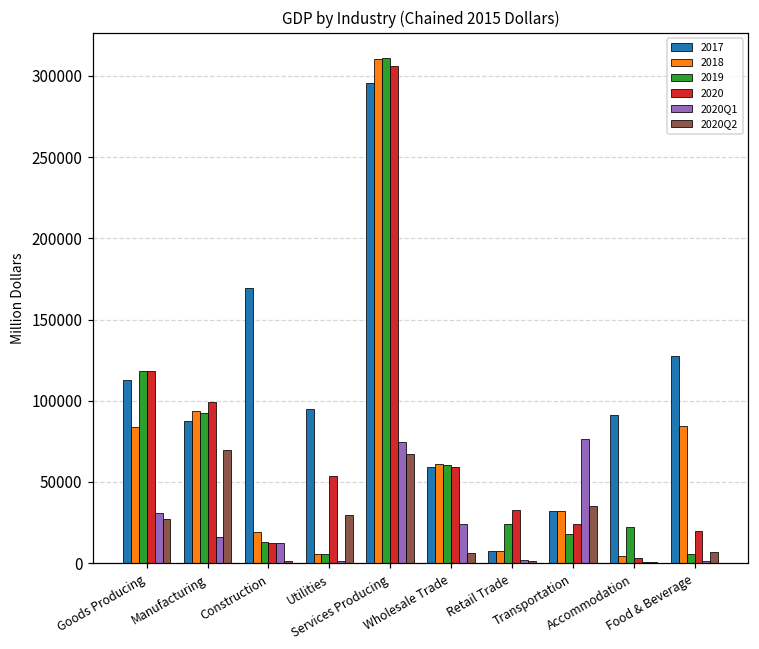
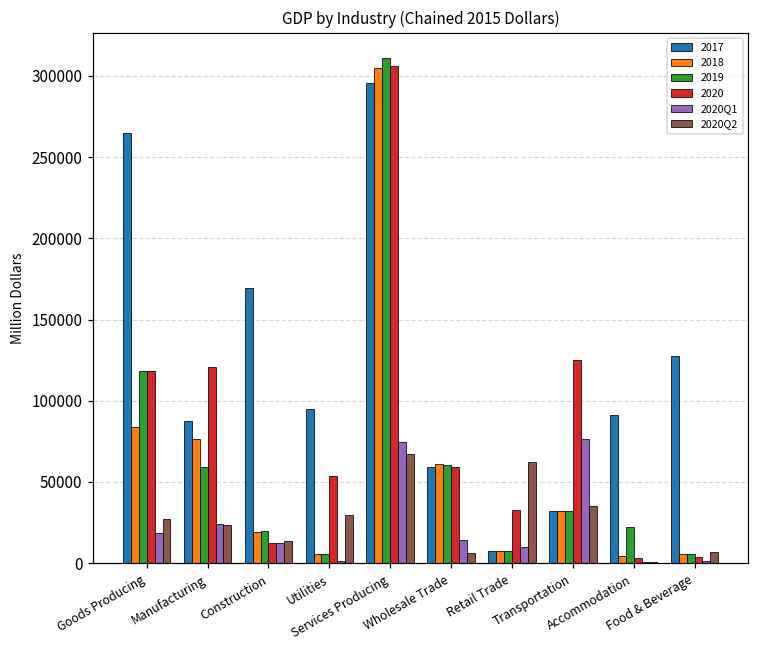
  {
    "2017": {
-     "Goods Producing": 113000,
+     "Goods Producing": 265000,
      "Manufacturing": 88000,
      "Construction": 170000,
      "Utilities": 95000,
      "Services Producing": 295000,
      "Wholesale Trade": 59000,
      "Retail Trade": 8000,
      "Transportation": 32000,
      "Accommodation": 91000,
      "Food & Beverage": 128000
    },
    "2018": {
      "Goods Producing": 84000,
-     "Manufacturing": 94000,
+     "Manufacturing": 76000,
      "Construction": 19000,
      "Utilities": 6000,
-     "Services Producing": 310000,
+     "Services Producing": 305000,
      "Wholesale Trade": 61000,
      "Retail Trade": 8000,
      "Transportation": 32000,
      "Accommodation": 4000,
-     "Food & Beverage": 84000
+     "Food & Beverage": 5000
    },
    "2019": {
      "Goods Producing": 118000,
-     "Manufacturing": 92000,
-     "Construction": 13000,
+     "Manufacturing": 59000,
+     "Construction": 20000,
      "Utilities": 6000,
      "Services Producing": 311000,
      "Wholesale Trade": 60000,
-     "Retail Trade": 24000,
-     "Transportation": 18000,
+     "Retail Trade": 7000,
+     "Transportation": 32000,
      "Accommodation": 22000,
      "Food & Beverage": 5000
    },
    "2020": {
      "Goods Producing": 119000,
-     "Manufacturing": 99000,
+     "Manufacturing": 121000,
      "Construction": 13000,
      "Utilities": 54000,
      "Services Producing": 306000,
      "Wholesale Trade": 59000,
      "Retail Trade": 32000,
-     "Transportation": 24000,
+     "Transportation": 125000,
      "Accommodation": 3000,
-     "Food & Beverage": 20000
+     "Food & Beverage": 4000
    },
    "2020Q1": {
-     "Goods Producing": 31000,
-     "Manufacturing": 16000,
+     "Goods Producing": 18000,
+     "Manufacturing": 24000,
      "Construction": 12000,
      "Services Producing": 74000,
-     "Wholesale Trade": 24000,
-     "Retail Trade": 2000,
+     "Wholesale Trade": 14000,
+     "Retail Trade": 10000,
      "Transportation": 76000
    },
    "2020Q2": {
      "Goods Producing": 27000,
-     "Manufacturing": 70000,
-     "Construction": 2000,
+     "Manufacturing": 24000,
+     "Construction": 14000,
      "Utilities": 30000,
      "Services Producing": 67000,
      "Wholesale Trade": 6000,
-     "Retail Trade": 1000,
+     "Retail Trade": 62000,
      "Transportation": 35000,
      "Food & Beverage": 7000
    }
  }
